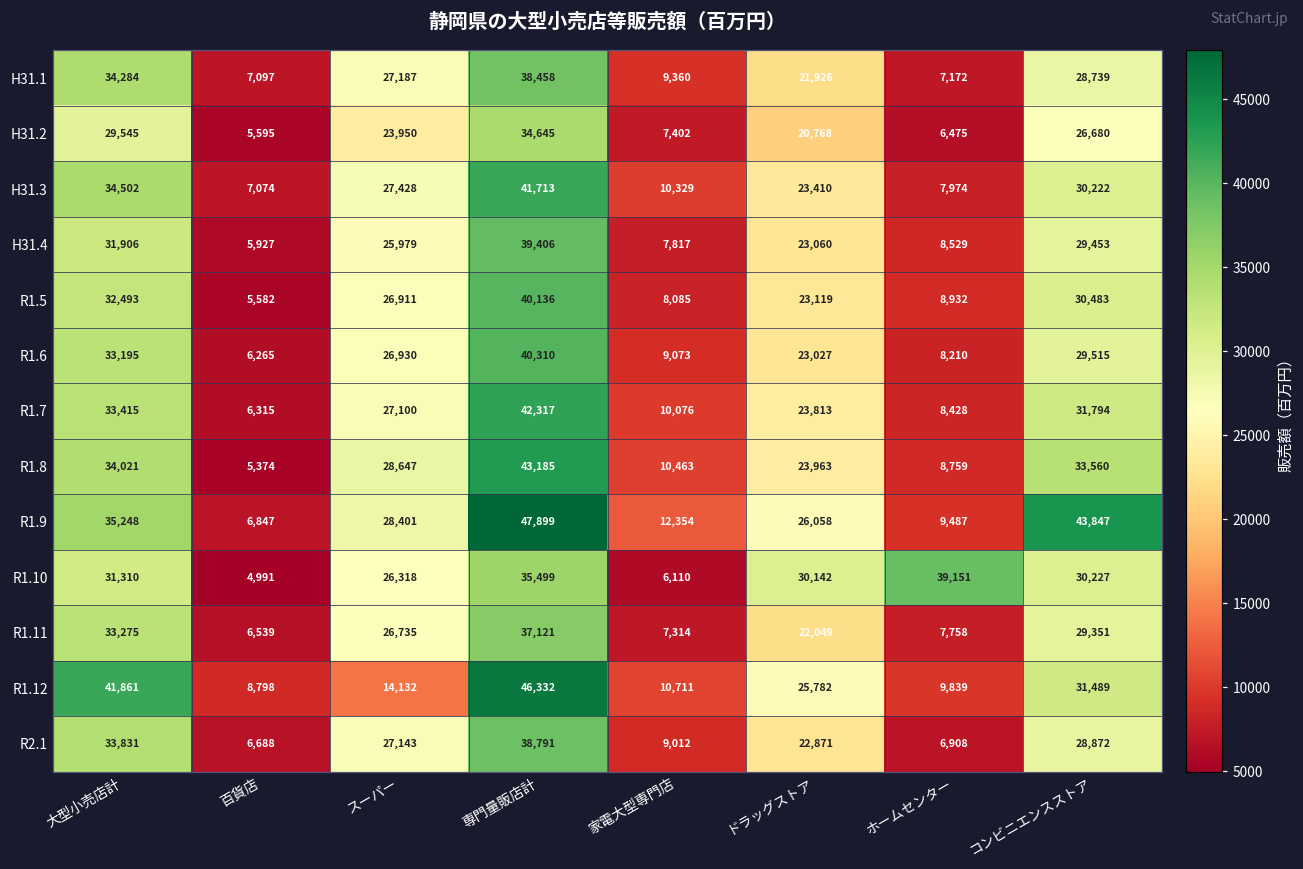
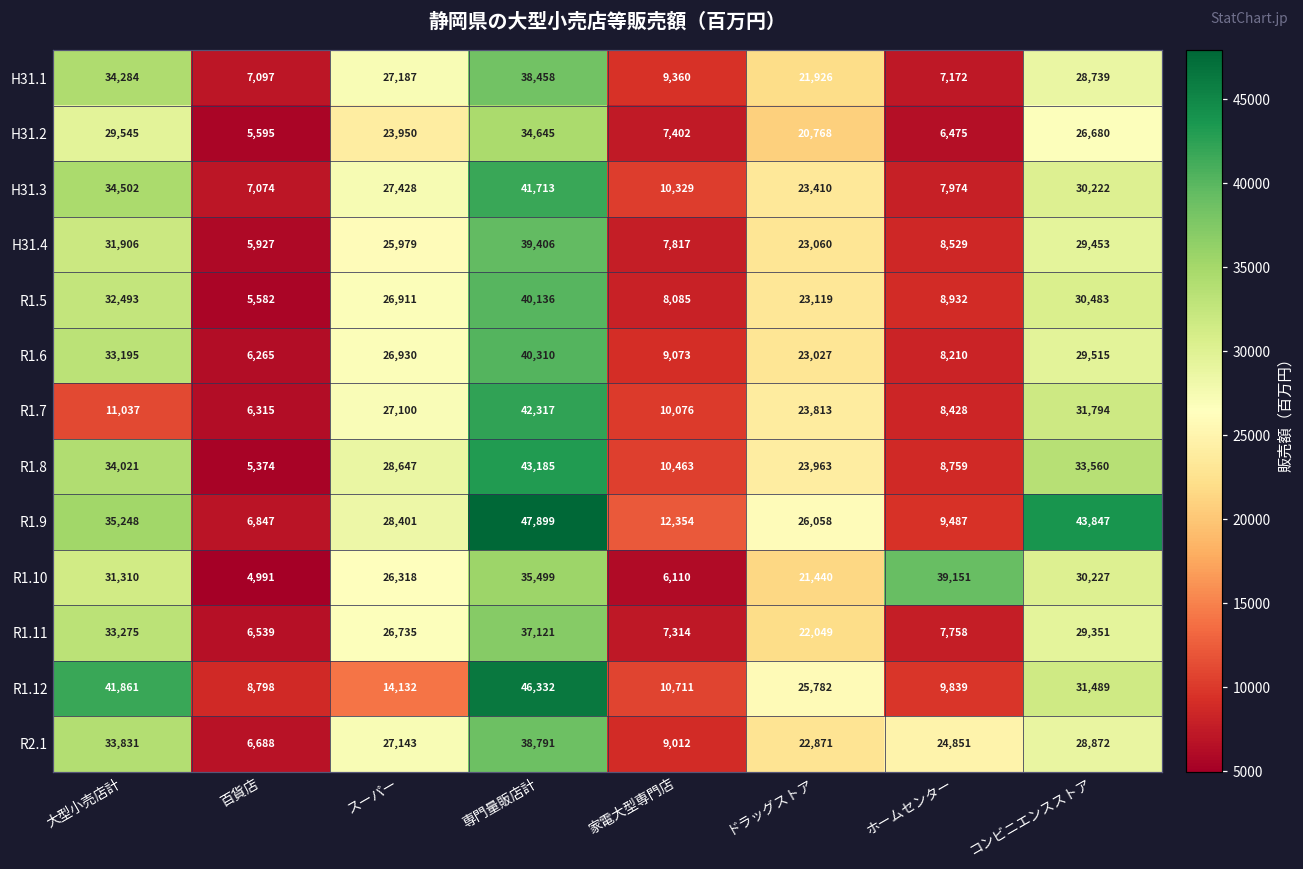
  {
    "H31.1": {
      "大型小売店計": "34,284",
      "百貨店": "7,097",
      "スーパー": "27,187",
      "専門量販店計": "38,458",
      "家電大型専門店": "9,360",
      "ドラッグストア": "21,926",
      "ホームセンター": "7,172",
      "コンビニエンスストア": "28,739"
    },
    "H31.2": {
      "大型小売店計": "29,545",
      "百貨店": "5,595",
      "スーパー": "23,950",
      "専門量販店計": "34,645",
      "家電大型専門店": "7,402",
      "ドラッグストア": "20,768",
      "ホームセンター": "6,475",
      "コンビニエンスストア": "26,680"
    },
    "H31.3": {
      "大型小売店計": "34,502",
      "百貨店": "7,074",
      "スーパー": "27,428",
      "専門量販店計": "41,713",
      "家電大型専門店": "10,329",
      "ドラッグストア": "23,410",
      "ホームセンター": "7,974",
      "コンビニエンスストア": "30,222"
    },
    "H31.4": {
      "大型小売店計": "31,906",
      "百貨店": "5,927",
      "スーパー": "25,979",
      "専門量販店計": "39,406",
      "家電大型専門店": "7,817",
      "ドラッグストア": "23,060",
      "ホームセンター": "8,529",
      "コンビニエンスストア": "29,453"
    },
    "R1.5": {
      "大型小売店計": "32,493",
      "百貨店": "5,582",
      "スーパー": "26,911",
      "専門量販店計": "40,136",
      "家電大型専門店": "8,085",
      "ドラッグストア": "23,119",
      "ホームセンター": "8,932",
      "コンビニエンスストア": "30,483"
    },
    "R1.6": {
      "大型小売店計": "33,195",
      "百貨店": "6,265",
      "スーパー": "26,930",
      "専門量販店計": "40,310",
      "家電大型専門店": "9,073",
      "ドラッグストア": "23,027",
      "ホームセンター": "8,210",
      "コンビニエンスストア": "29,515"
    },
    "R1.7": {
-     "大型小売店計": "33,415",
+     "大型小売店計": "11,037",
      "百貨店": "6,315",
      "スーパー": "27,100",
      "専門量販店計": "42,317",
      "家電大型専門店": "10,076",
      "ドラッグストア": "23,813",
      "ホームセンター": "8,428",
      "コンビニエンスストア": "31,794"
    },
    "R1.8": {
      "大型小売店計": "34,021",
      "百貨店": "5,374",
      "スーパー": "28,647",
      "専門量販店計": "43,185",
      "家電大型専門店": "10,463",
      "ドラッグストア": "23,963",
      "ホームセンター": "8,759",
      "コンビニエンスストア": "33,560"
    },
    "R1.9": {
      "大型小売店計": "35,248",
      "百貨店": "6,847",
      "スーパー": "28,401",
      "専門量販店計": "47,899",
      "家電大型専門店": "12,354",
      "ドラッグストア": "26,058",
      "ホームセンター": "9,487",
      "コンビニエンスストア": "43,847"
    },
    "R1.10": {
      "大型小売店計": "31,310",
      "百貨店": "4,991",
      "スーパー": "26,318",
      "専門量販店計": "35,499",
      "家電大型専門店": "6,110",
-     "ドラッグストア": "30,142",
+     "ドラッグストア": "21,440",
      "ホームセンター": "39,151",
      "コンビニエンスストア": "30,227"
    },
    "R1.11": {
      "大型小売店計": "33,275",
      "百貨店": "6,539",
      "スーパー": "26,735",
      "専門量販店計": "37,121",
      "家電大型専門店": "7,314",
      "ドラッグストア": "22,049",
      "ホームセンター": "7,758",
      "コンビニエンスストア": "29,351"
    },
    "R1.12": {
      "大型小売店計": "41,861",
      "百貨店": "8,798",
      "スーパー": "14,132",
      "専門量販店計": "46,332",
      "家電大型専門店": "10,711",
      "ドラッグストア": "25,782",
      "ホームセンター": "9,839",
      "コンビニエンスストア": "31,489"
    },
    "R2.1": {
      "大型小売店計": "33,831",
      "百貨店": "6,688",
      "スーパー": "27,143",
      "専門量販店計": "38,791",
      "家電大型専門店": "9,012",
      "ドラッグストア": "22,871",
-     "ホームセンター": "6,908",
+     "ホームセンター": "24,851",
      "コンビニエンスストア": "28,872"
    }
  }
